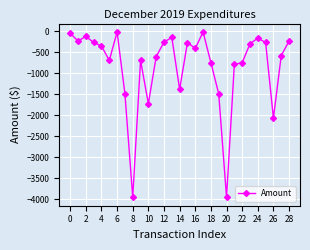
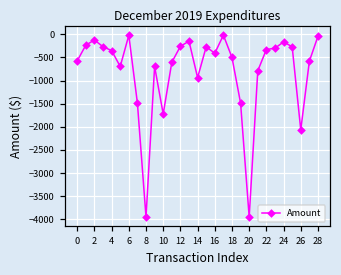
  {
-   "0": 0,
+   "0": -600,
    "2": -100,
    "4": -400,
    "6": 0,
    "8": -3900,
    "10": -1700,
    "12": -300,
-   "14": -1400,
+   "14": -900,
    "16": -400,
-   "18": -800,
+   "18": -500,
    "20": -3900,
-   "22": -800,
+   "22": -300,
    "24": -200,
    "26": -2100,
-   "28": -200
+   "28": 0
  }
